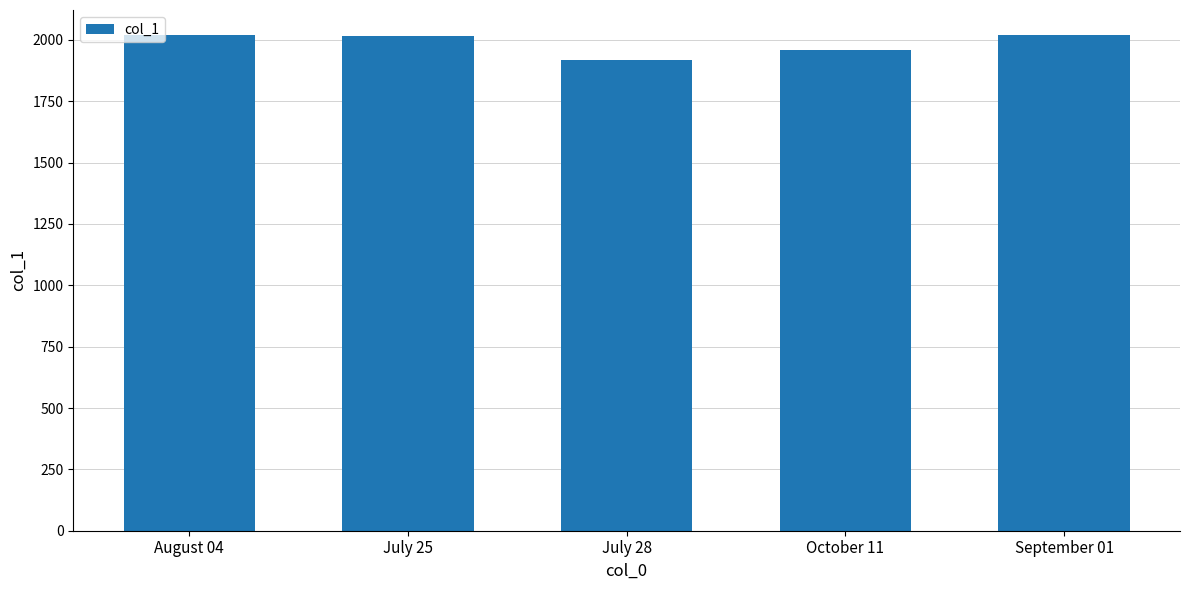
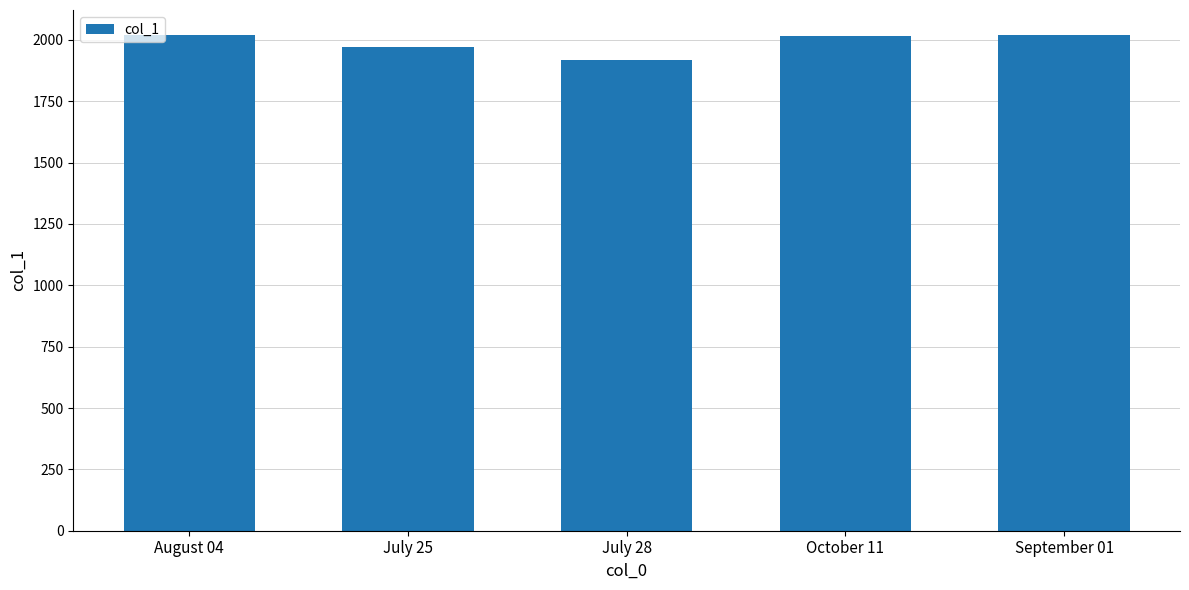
  {
    "August 04": 2020,
-   "July 25": 2020,
+   "July 25": 1970,
    "July 28": 1920,
-   "October 11": 1960,
+   "October 11": 2020,
    "September 01": 2020
  }
